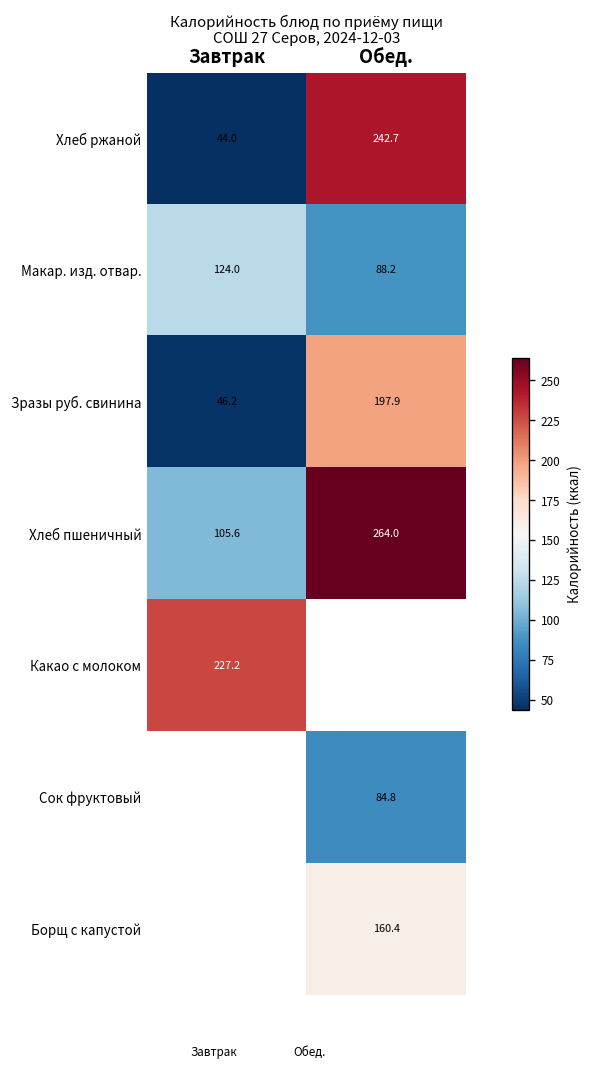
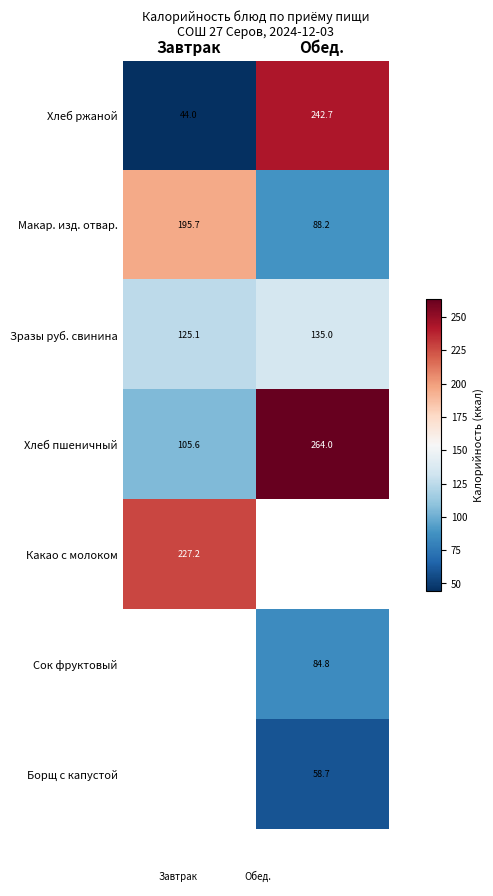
  {
    "Хлеб ржаной": {
      "Завтрак": 44.0,
      "Обед.": 242.7
    },
    "Макар. изд. отвар.": {
-     "Завтрак": 124.0,
+     "Завтрак": 195.7,
      "Обед.": 88.2
    },
    "Зразы руб. свинина": {
-     "Завтрак": 46.2,
-     "Обед.": 197.9
+     "Завтрак": 125.1,
+     "Обед.": 135.0
    },
    "Хлеб пшеничный": {
      "Завтрак": 105.6,
      "Обед.": 264.0
    },
    "Какао с молоком": {
      "Завтрак": 227.2
    },
    "Сок фруктовый": {
      "Обед.": 84.8
    },
    "Борщ с капустой": {
-     "Обед.": 160.4
+     "Обед.": 58.7
    }
  }
